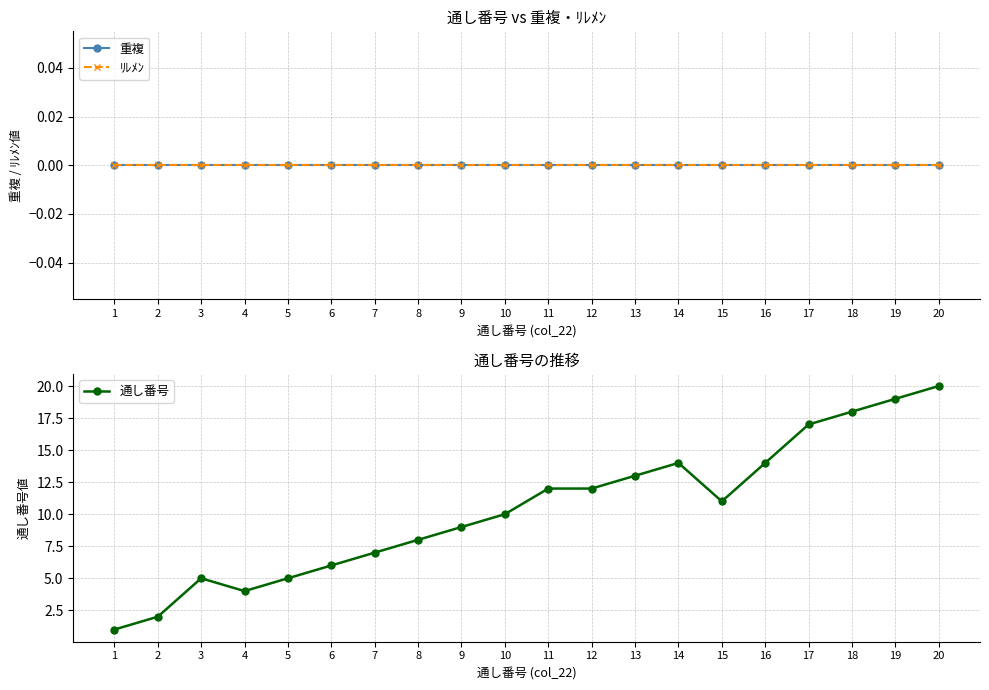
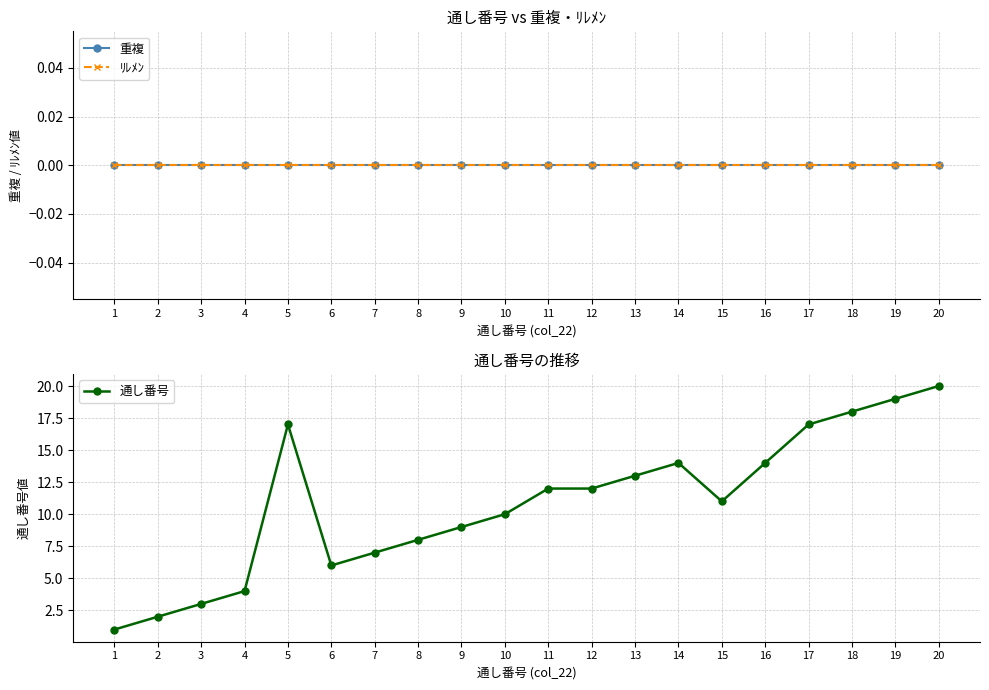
  {
    "通し番号 vs 重複・ﾘﾚﾒﾝ": {
      "1": 0.000,
      "2": 0.000,
      "3": 0.000,
      "4": 0.000,
      "5": 0.000,
      "6": 0.000,
      "7": 0.000,
      "8": 0.000,
      "9": 0.000,
      "10": 0.000,
      "11": 0.000,
      "12": 0.000,
      "13": 0.000,
      "14": 0.000,
      "15": 0.000,
      "16": 0.000,
      "17": 0.000,
      "18": 0.000,
      "19": 0.000,
      "20": 0.000
    },
    "通し番号の推移": {
      "1": 1,
      "2": 2,
-     "3": 5,
+     "3": 3,
      "4": 4,
-     "5": 5,
+     "5": 17,
      "6": 6,
      "7": 7,
      "8": 8,
      "9": 9,
      "10": 10,
      "11": 12,
      "12": 12,
      "13": 13,
      "14": 14,
      "15": 11,
      "16": 14,
      "17": 17,
      "18": 18,
      "19": 19,
      "20": 20
    }
  }
